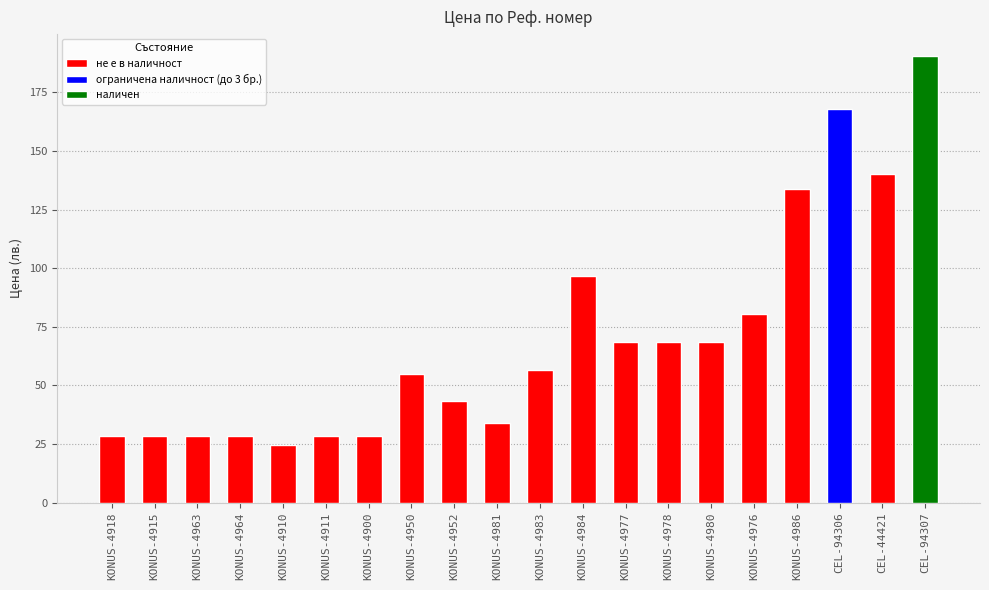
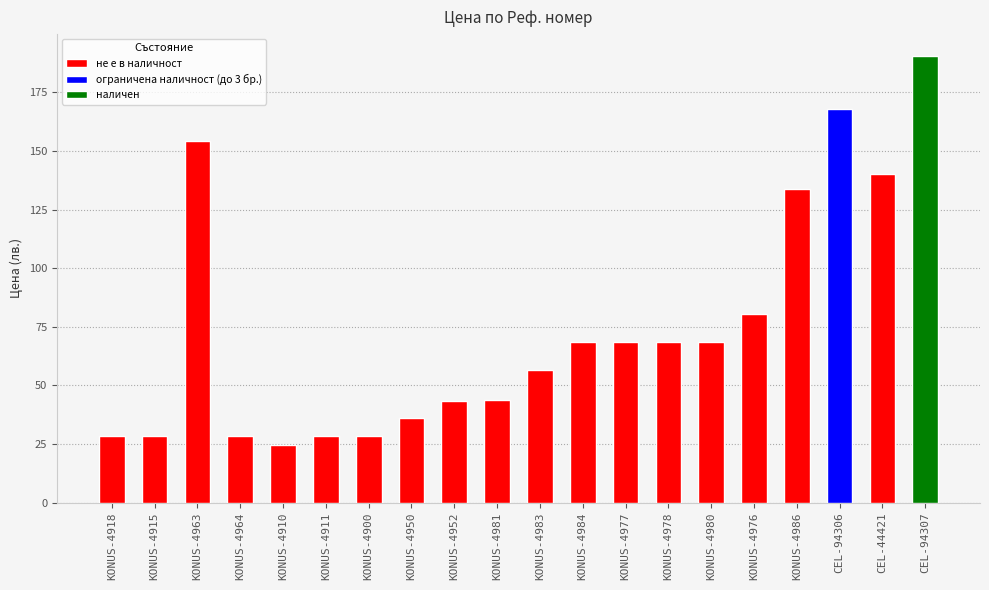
  {
    "KONUS-4918": 29,
    "KONUS-4915": 29,
-   "KONUS-4963": 29,
+   "KONUS-4963": 154,
    "KONUS-4964": 29,
    "KONUS-4910": 25,
    "KONUS-4911": 29,
    "KONUS-4900": 29,
-   "KONUS-4950": 55,
+   "KONUS-4950": 36,
    "KONUS-4952": 43,
-   "KONUS-4981": 34,
+   "KONUS-4981": 44,
    "KONUS-4983": 57,
-   "KONUS-4984": 97,
+   "KONUS-4984": 68,
    "KONUS-4977": 68,
    "KONUS-4978": 68,
    "KONUS-4980": 68,
    "KONUS-4976": 80,
    "KONUS-4986": 134,
    "CEL-94306": 168,
    "CEL-44421": 140,
    "CEL-94307": 190
  }
